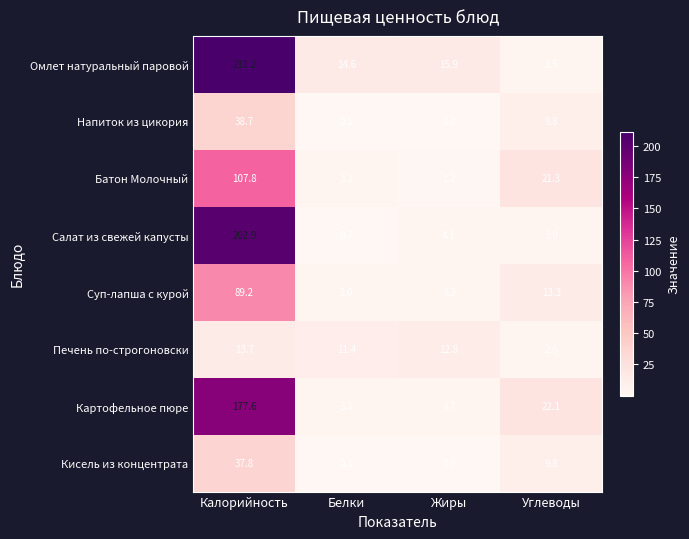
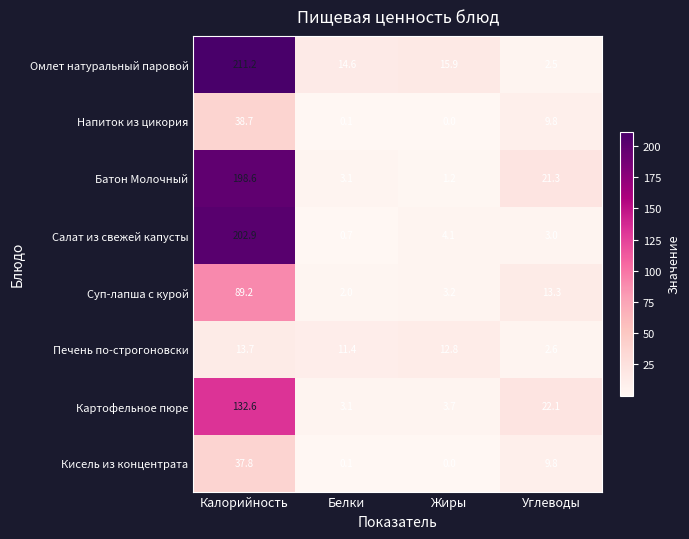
  {
    "Омлет натуральный паровой": {
      "Калорийность": 211.2
    },
    "Батон Молочный": {
-     "Калорийность": 107.8
+     "Калорийность": 198.6
    },
    "Салат из свежей капусты": {
      "Калорийность": 202.9
    },
    "Суп-лапша с курой": {
      "Калорийность": 89.2
    },
    "Картофельное пюре": {
-     "Калорийность": 177.6
+     "Калорийность": 132.6
    }
  }
